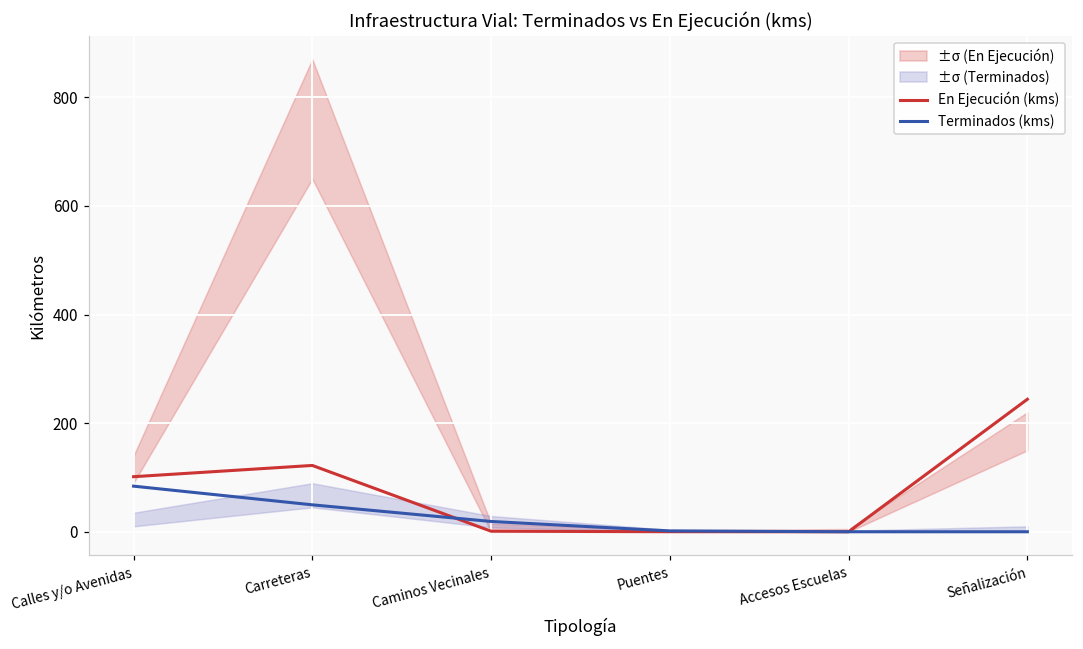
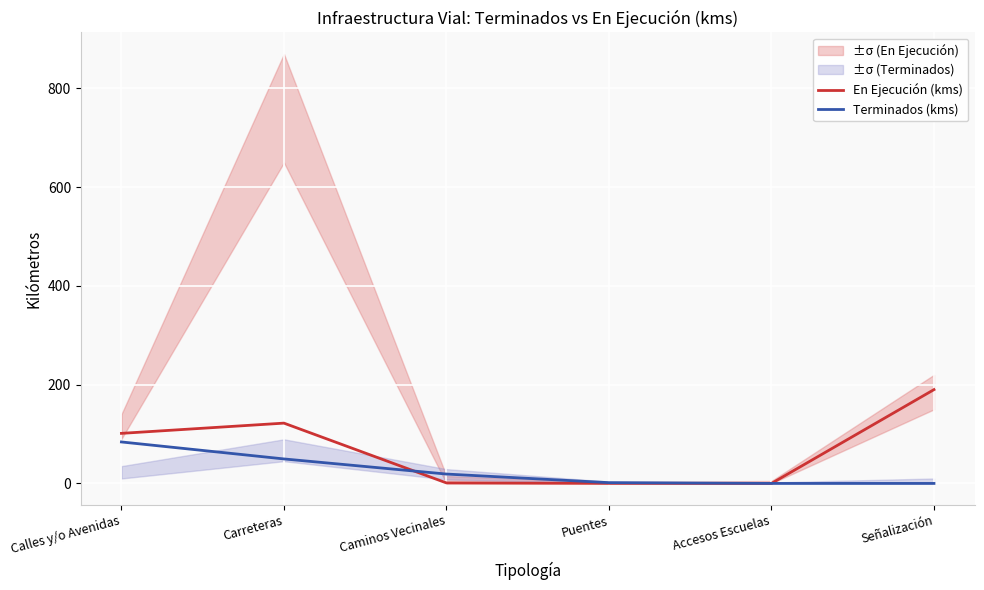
  {
    "En Ejecución (kms)": {
      "Calles y/o Avenidas": 100,
      "Carreteras": 120,
      "Caminos Vecinales": 0,
-     "Señalización": 240
+     "Señalización": 190
    },
    "Terminados (kms)": {
      "Calles y/o Avenidas": 80,
      "Carreteras": 50,
      "Señalización": 0
    }
  }
